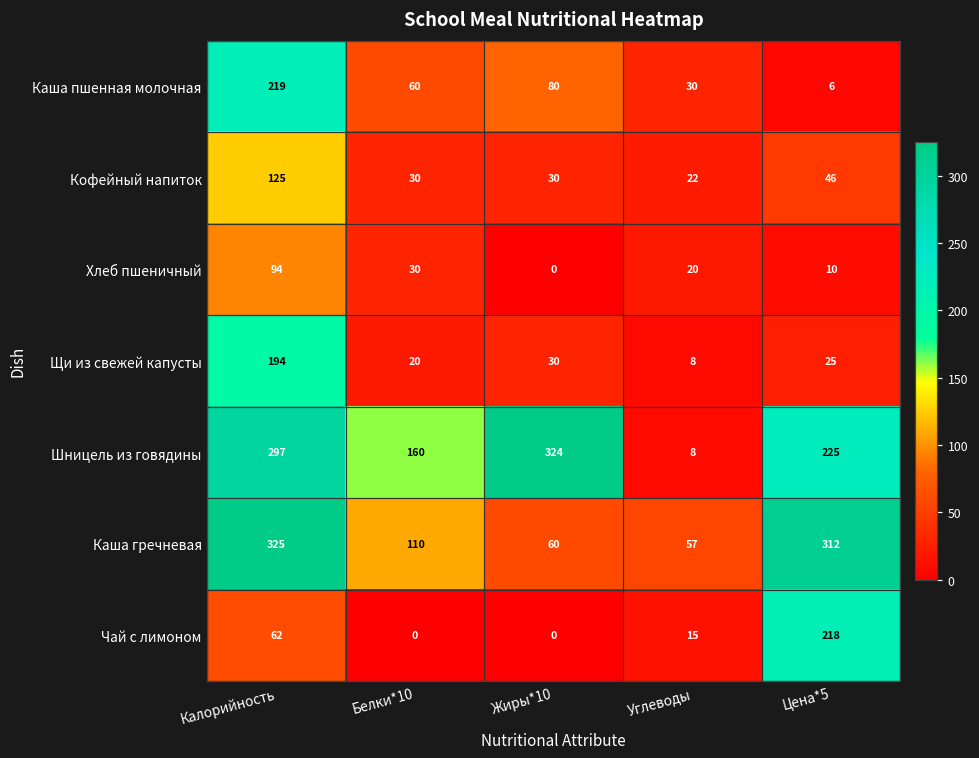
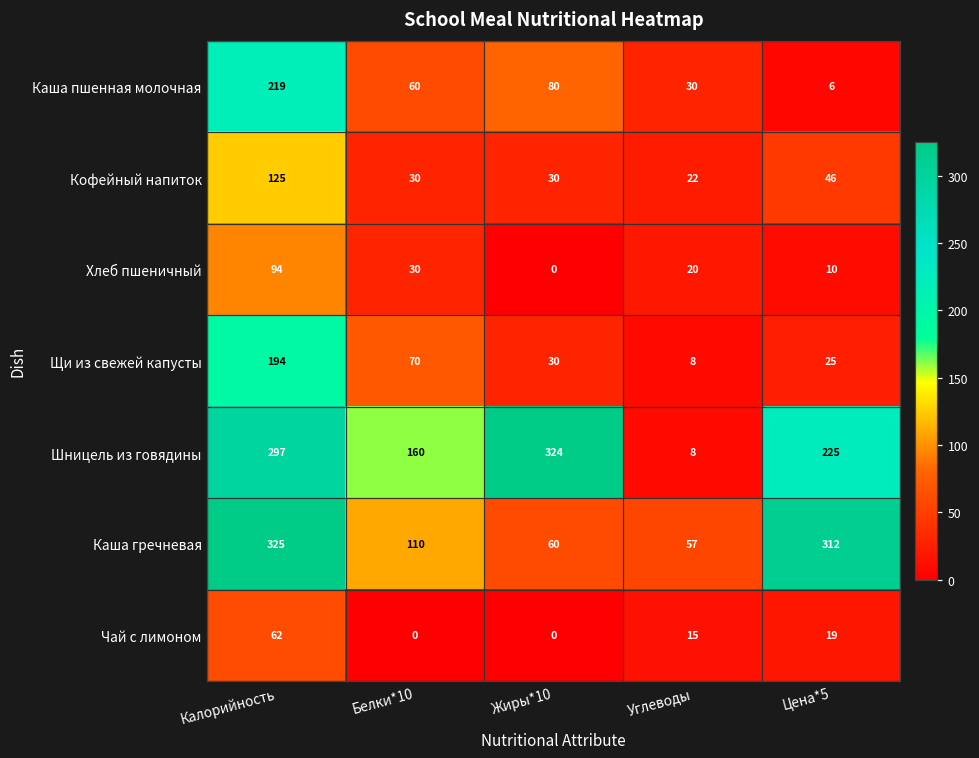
  {
    "Каша пшенная молочная": {
      "Калорийность": 219,
      "Белки*10": 60,
      "Жиры*10": 80,
      "Углеводы": 30,
      "Цена*5": 6
    },
    "Кофейный напиток": {
      "Калорийность": 125,
      "Белки*10": 30,
      "Жиры*10": 30,
      "Углеводы": 22,
      "Цена*5": 46
    },
    "Хлеб пшеничный": {
      "Калорийность": 94,
      "Белки*10": 30,
      "Жиры*10": 0,
      "Углеводы": 20,
      "Цена*5": 10
    },
    "Щи из свежей капусты": {
      "Калорийность": 194,
-     "Белки*10": 20,
+     "Белки*10": 70,
      "Жиры*10": 30,
      "Углеводы": 8,
      "Цена*5": 25
    },
    "Шницель из говядины": {
      "Калорийность": 297,
      "Белки*10": 160,
      "Жиры*10": 324,
      "Углеводы": 8,
      "Цена*5": 225
    },
    "Каша гречневая": {
      "Калорийность": 325,
      "Белки*10": 110,
      "Жиры*10": 60,
      "Углеводы": 57,
      "Цена*5": 312
    },
    "Чай с лимоном": {
      "Калорийность": 62,
      "Белки*10": 0,
      "Жиры*10": 0,
      "Углеводы": 15,
-     "Цена*5": 218
+     "Цена*5": 19
    }
  }
